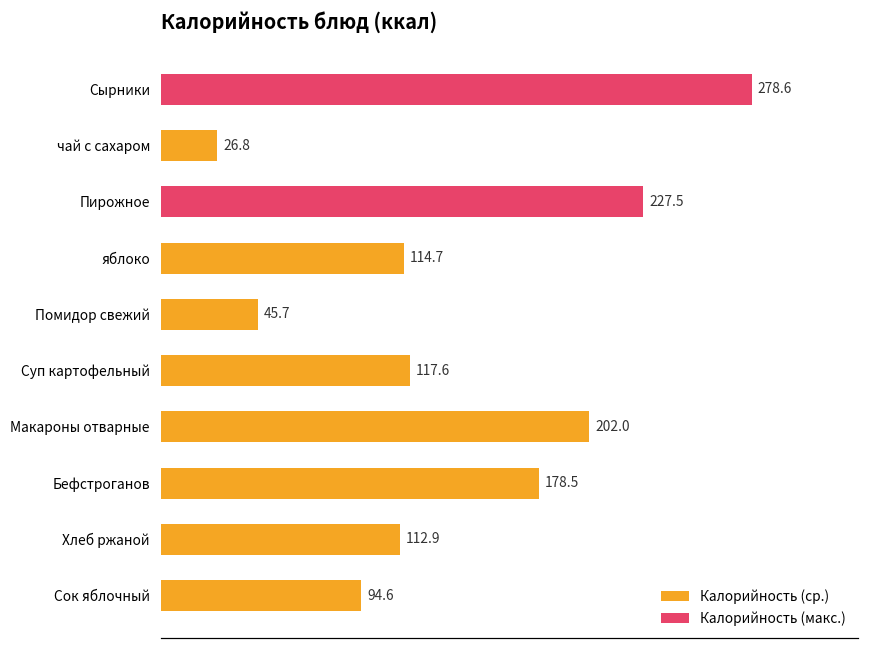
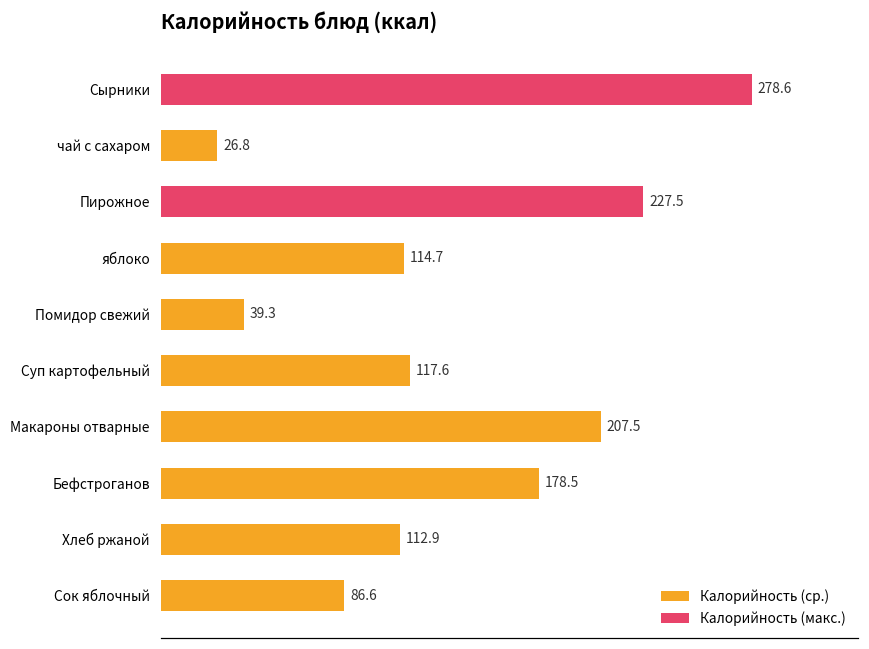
  {
    "Сырники": 278.6,
    "чай с сахаром": 26.8,
    "Пирожное": 227.5,
    "яблоко": 114.7,
-   "Помидор свежий": 45.7,
+   "Помидор свежий": 39.3,
    "Суп картофельный": 117.6,
-   "Макароны отварные": 202.0,
+   "Макароны отварные": 207.5,
    "Бефстроганов": 178.5,
    "Хлеб ржаной": 112.9,
-   "Сок яблочный": 94.6
+   "Сок яблочный": 86.6
  }
